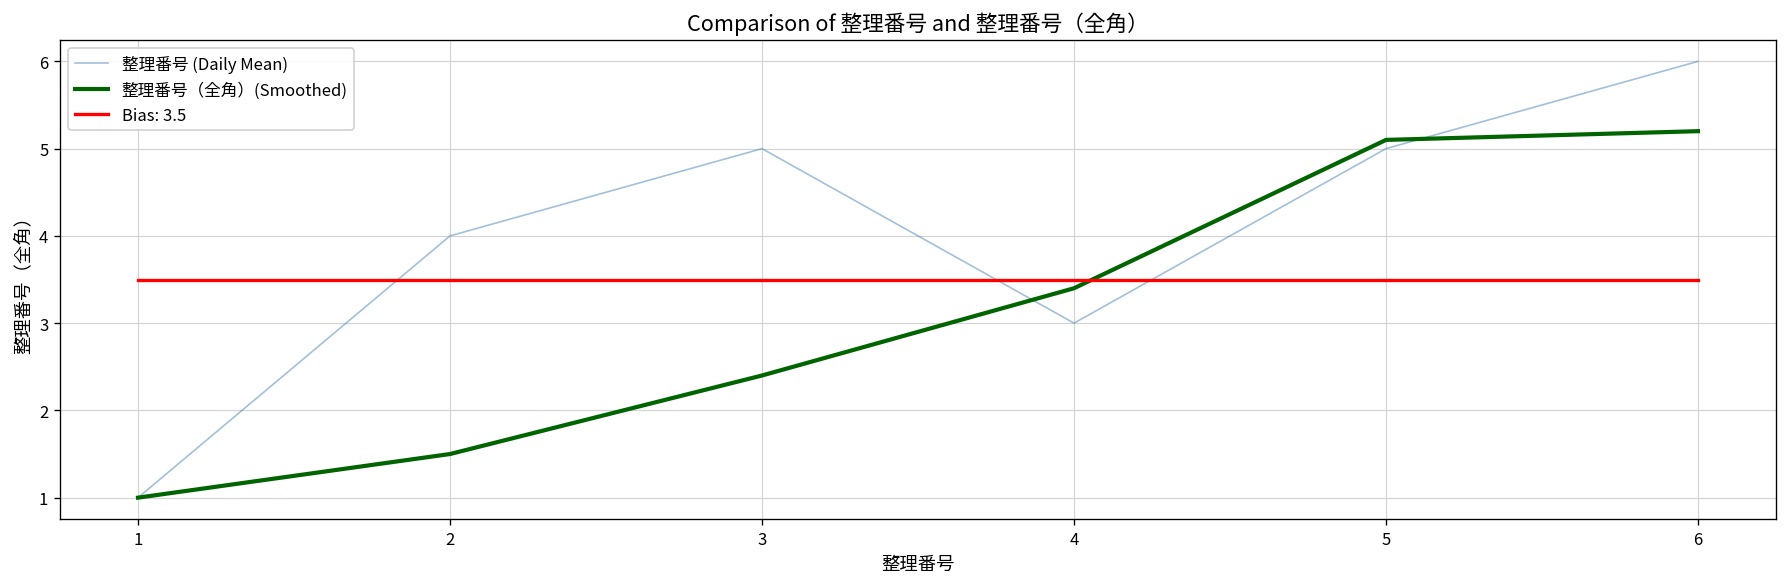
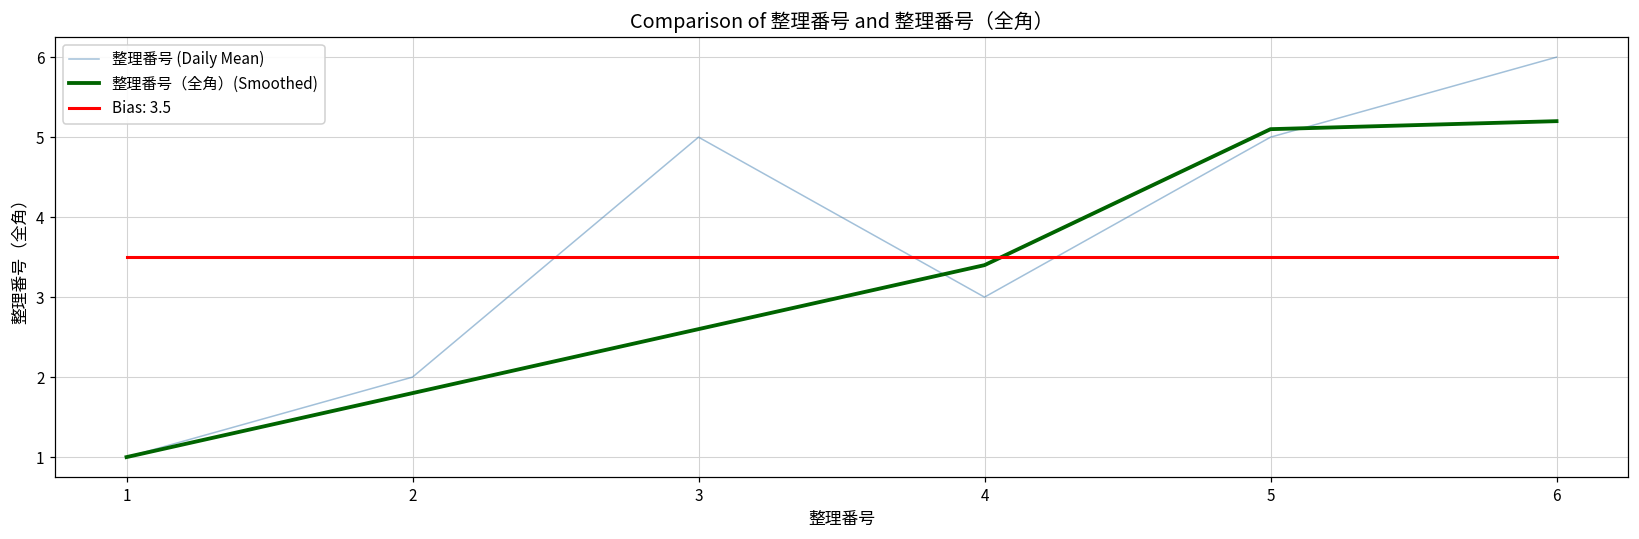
  {
    "整理番号 (Daily Mean)": {
-     "2": 4,
+     "2": 2,
      "3": 5,
      "4": 3,
      "5": 5,
      "6": 6
    },
    "整理番号（全角）(Smoothed)": {
-     "2": 1.5,
-     "3": 2.4,
+     "2": 1.8,
+     "3": 2.6,
      "4": 3.4,
      "5": 5.1,
      "6": 5.2
    },
    "Bias: 3.5": {
      "1": 3.5,
      "2": 3.5,
      "3": 3.5,
      "4": 3.5,
      "5": 3.5,
      "6": 3.5
    }
  }
